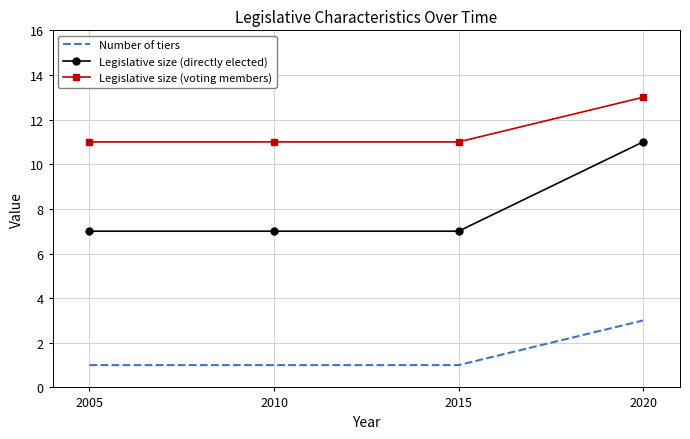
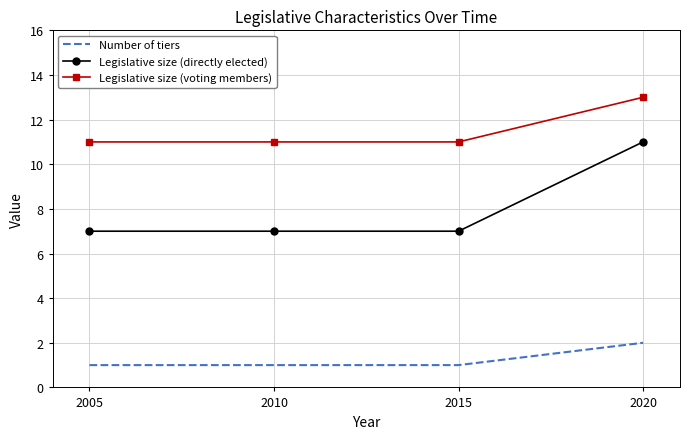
  {
    "Number of tiers": {
      "2005": 1,
      "2010": 1,
      "2015": 1,
-     "2020": 3
+     "2020": 2
    },
    "Legislative size (directly elected)": {
      "2005": 7,
      "2010": 7,
      "2015": 7,
      "2020": 11
    },
    "Legislative size (voting members)": {
      "2005": 11,
      "2010": 11,
      "2015": 11,
      "2020": 13
    }
  }
